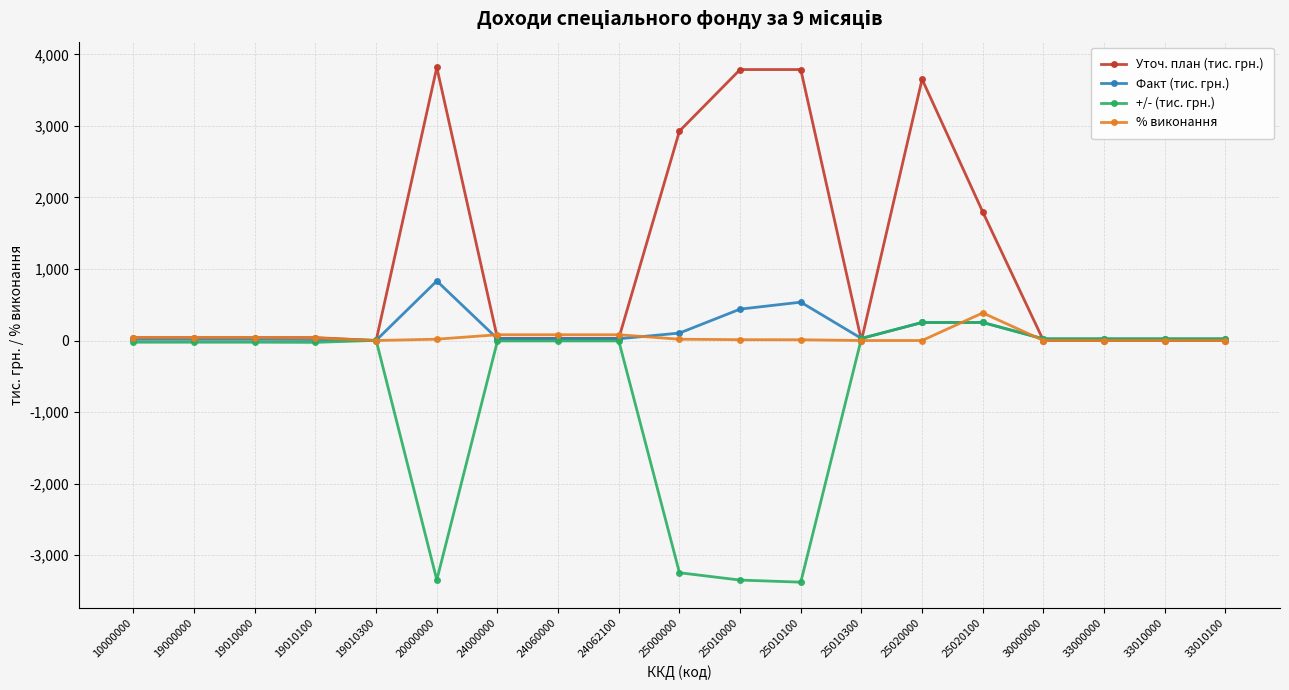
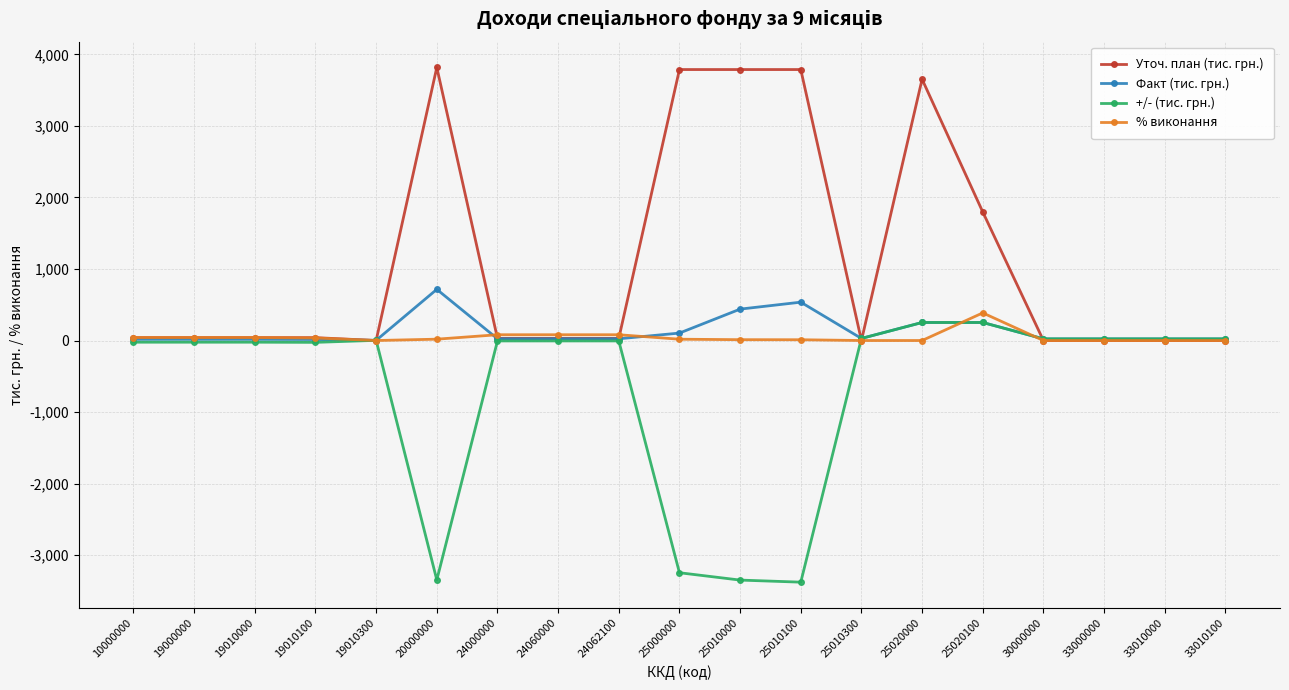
  {
    "Уточ. план (тис. грн.)": {
      "20000000": "3,800",
-     "25000000": "2,900",
+     "25000000": "3,800",
      "25010000": "3,800",
      "25010100": "3,800",
      "25020000": "3,700",
      "25020100": "1,800"
    },
    "Факт (тис. грн.)": {
-     "20000000": "800",
+     "20000000": "700",
      "25000000": "100",
      "25010000": "400",
      "25010100": "500"
    },
    "+/- (тис. грн.)": {
      "10000000": "0",
      "19000000": "0",
      "19010000": "0",
      "19010100": "0",
      "20000000": "-3,300",
      "25000000": "-3,200",
      "25010000": "-3,300",
      "25010100": "-3,400"
    },
    "% виконання": {
      "20000000": "0",
      "24000000": "100",
      "24060000": "100",
      "24062100": "100",
      "25000000": "0",
      "25010000": "0",
      "25010100": "0",
      "25020000": "0",
      "25020100": "400"
    }
  }
